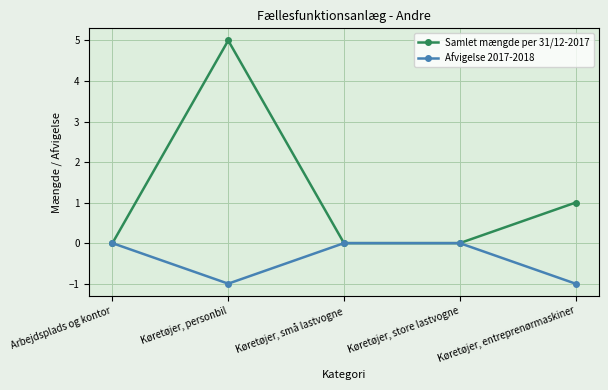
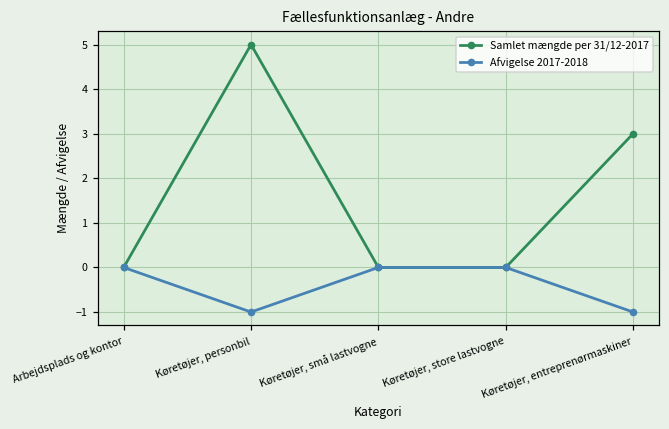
  {
    "Samlet mængde per 31/12-2017": {
      "Køretøjer, personbil": 5,
-     "Køretøjer, entreprenørmaskiner": 1
+     "Køretøjer, entreprenørmaskiner": 3
    },
    "Afvigelse 2017-2018": {
      "Køretøjer, personbil": -1,
      "Køretøjer, entreprenørmaskiner": -1
    }
  }
